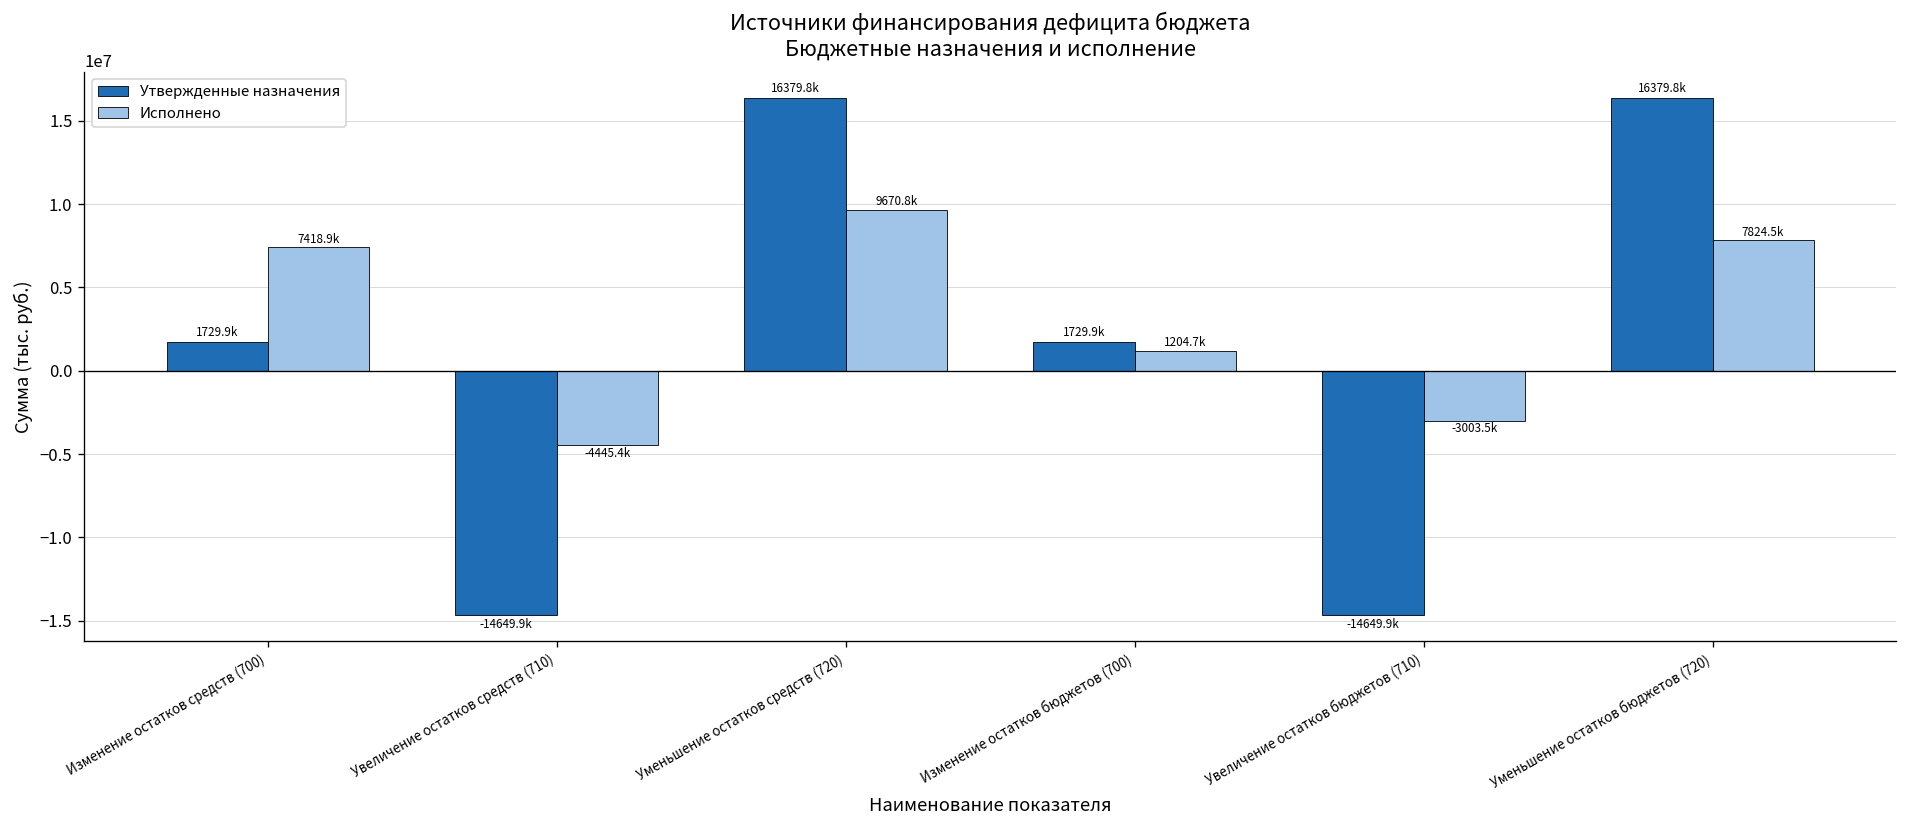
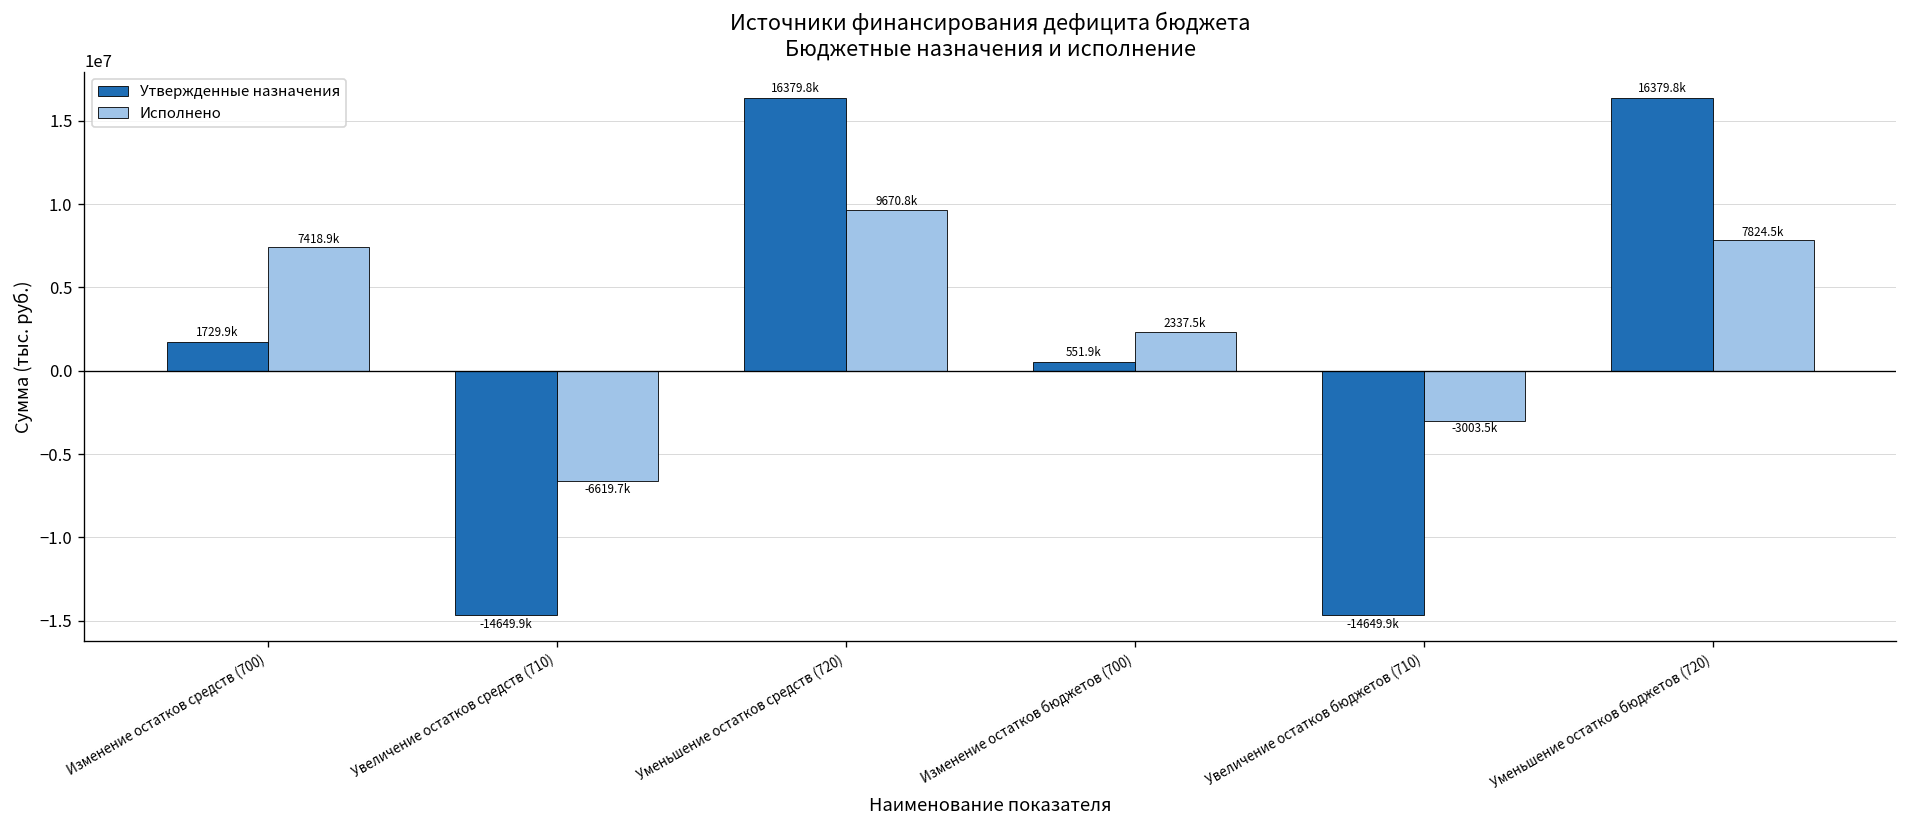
  {
    "Утвержденные назначения": {
      "Изменение остатков средств (700)": "1729.9k",
      "Увеличение остатков средств (710)": "-14649.9k",
      "Уменьшение остатков средств (720)": "16379.8k",
-     "Изменение остатков бюджетов (700)": "1729.9k",
+     "Изменение остатков бюджетов (700)": "551.9k",
      "Увеличение остатков бюджетов (710)": "-14649.9k",
      "Уменьшение остатков бюджетов (720)": "16379.8k"
    },
    "Исполнено": {
      "Изменение остатков средств (700)": "7418.9k",
-     "Увеличение остатков средств (710)": "-4445.4k",
+     "Увеличение остатков средств (710)": "-6619.7k",
      "Уменьшение остатков средств (720)": "9670.8k",
-     "Изменение остатков бюджетов (700)": "1204.7k",
+     "Изменение остатков бюджетов (700)": "2337.5k",
      "Увеличение остатков бюджетов (710)": "-3003.5k",
      "Уменьшение остатков бюджетов (720)": "7824.5k"
    }
  }
